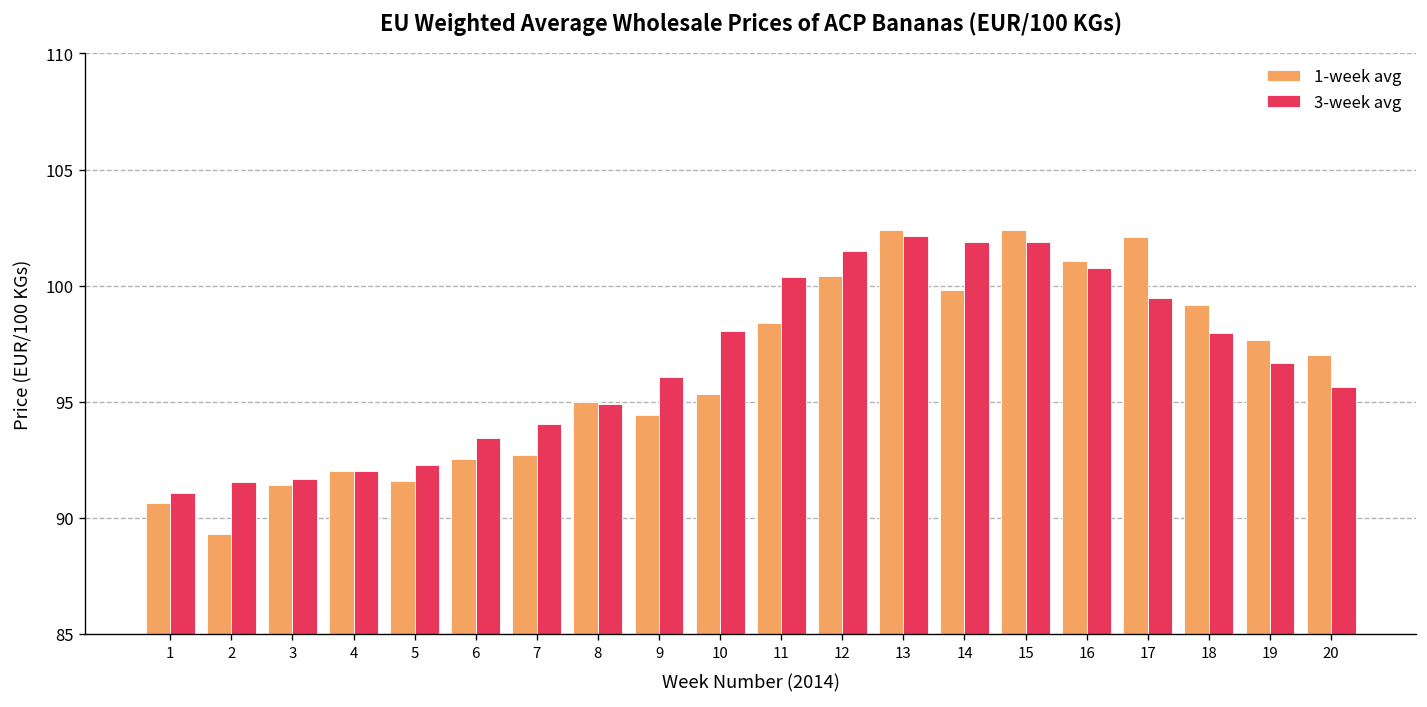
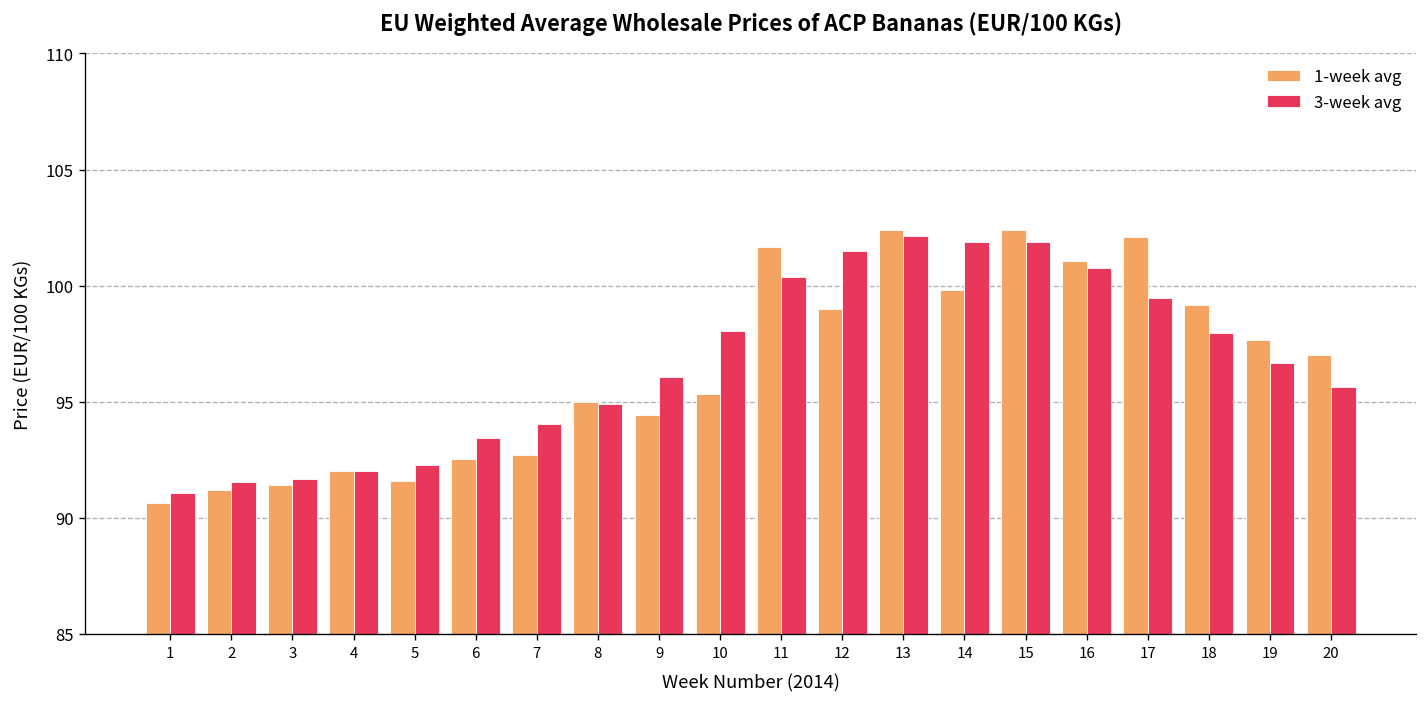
  {
    "1-week avg": {
      "1": 90.7,
-     "2": 89.3,
+     "2": 91.2,
      "3": 91.4,
      "4": 92.0,
      "5": 91.6,
      "6": 92.5,
      "7": 92.7,
      "8": 95.0,
      "9": 94.4,
      "10": 95.3,
-     "11": 98.4,
-     "12": 100.4,
+     "11": 101.7,
+     "12": 99.0,
      "13": 102.4,
      "14": 99.8,
      "15": 102.4,
      "16": 101.1,
      "17": 102.1,
      "18": 99.2,
      "19": 97.7,
      "20": 97.0
    },
    "3-week avg": {
      "1": 91.1,
      "2": 91.5,
      "3": 91.7,
      "4": 92.0,
      "5": 92.3,
      "6": 93.4,
      "7": 94.1,
      "8": 94.9,
      "9": 96.1,
      "10": 98.0,
      "11": 100.4,
      "12": 101.5,
      "13": 102.1,
      "14": 101.9,
      "15": 101.9,
      "16": 100.8,
      "17": 99.5,
      "18": 98.0,
      "19": 96.7,
      "20": 95.7
    }
  }
